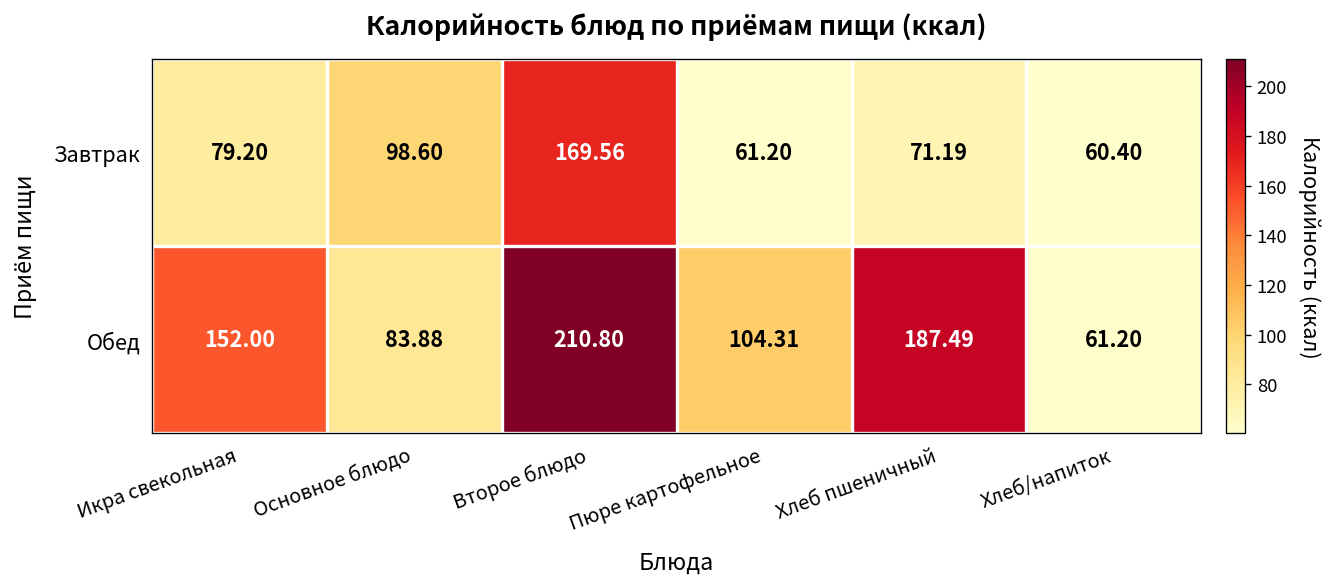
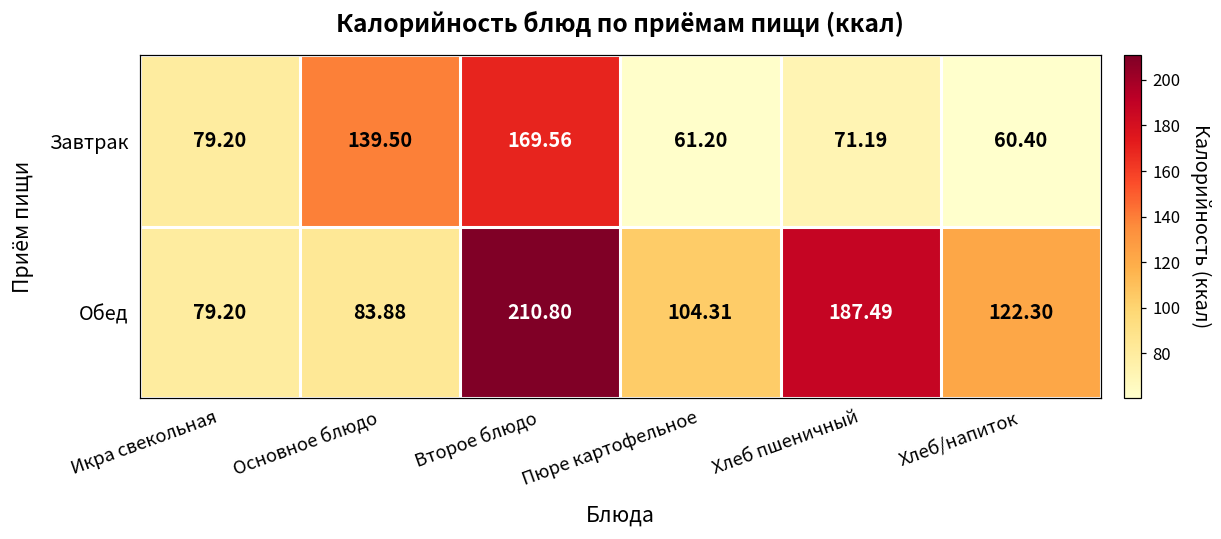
  {
    "Завтрак": {
      "Икра свекольная": 79.20,
-     "Основное блюдо": 98.60,
+     "Основное блюдо": 139.50,
      "Второе блюдо": 169.56,
      "Пюре картофельное": 61.20,
      "Хлеб пшеничный": 71.19,
      "Хлеб/напиток": 60.40
    },
    "Обед": {
-     "Икра свекольная": 152.00,
+     "Икра свекольная": 79.20,
      "Основное блюдо": 83.88,
      "Второе блюдо": 210.80,
      "Пюре картофельное": 104.31,
      "Хлеб пшеничный": 187.49,
-     "Хлеб/напиток": 61.20
+     "Хлеб/напиток": 122.30
    }
  }
